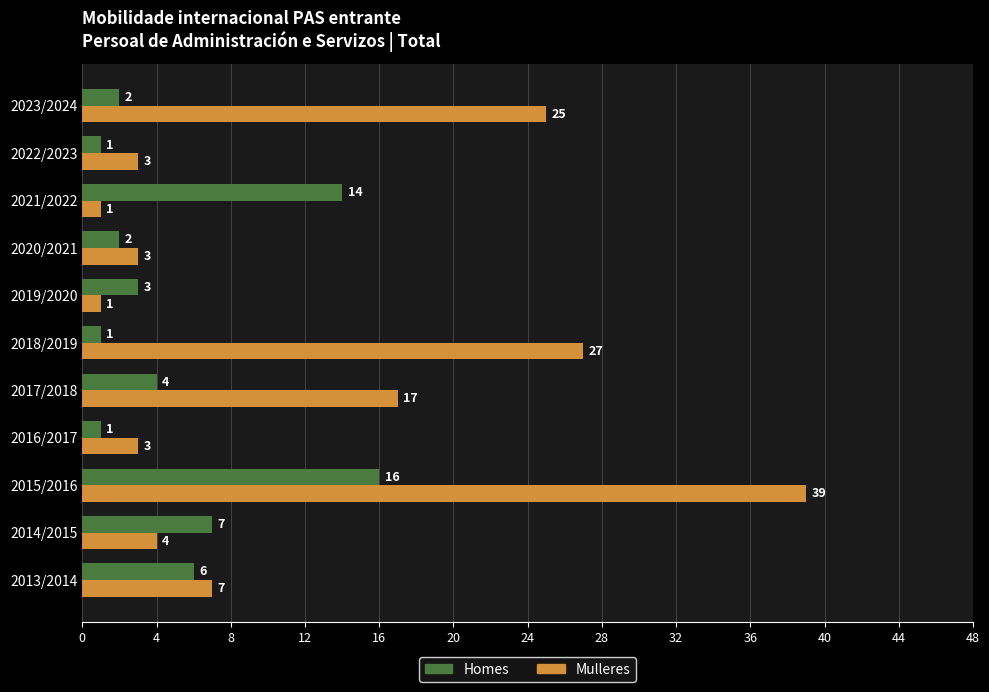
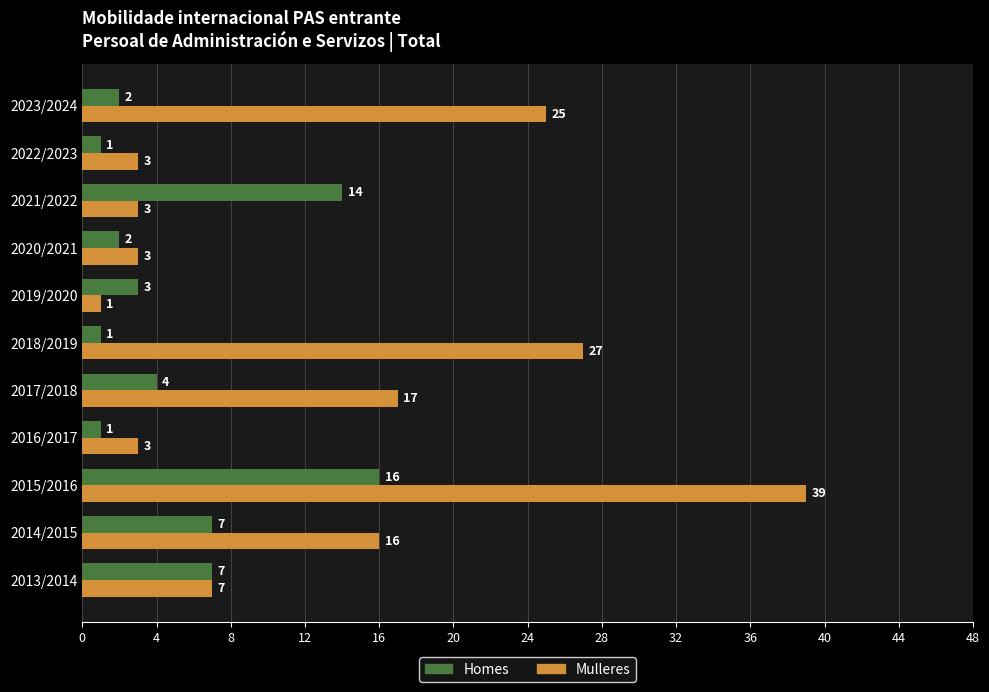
  {
    "Homes": {
      "2023/2024": 2,
      "2022/2023": 1,
      "2021/2022": 14,
      "2020/2021": 2,
      "2019/2020": 3,
      "2018/2019": 1,
      "2017/2018": 4,
      "2016/2017": 1,
      "2015/2016": 16,
      "2014/2015": 7,
-     "2013/2014": 6
+     "2013/2014": 7
    },
    "Mulleres": {
      "2023/2024": 25,
      "2022/2023": 3,
-     "2021/2022": 1,
+     "2021/2022": 3,
      "2020/2021": 3,
      "2019/2020": 1,
      "2018/2019": 27,
      "2017/2018": 17,
      "2016/2017": 3,
      "2015/2016": 39,
-     "2014/2015": 4,
+     "2014/2015": 16,
      "2013/2014": 7
    }
  }
